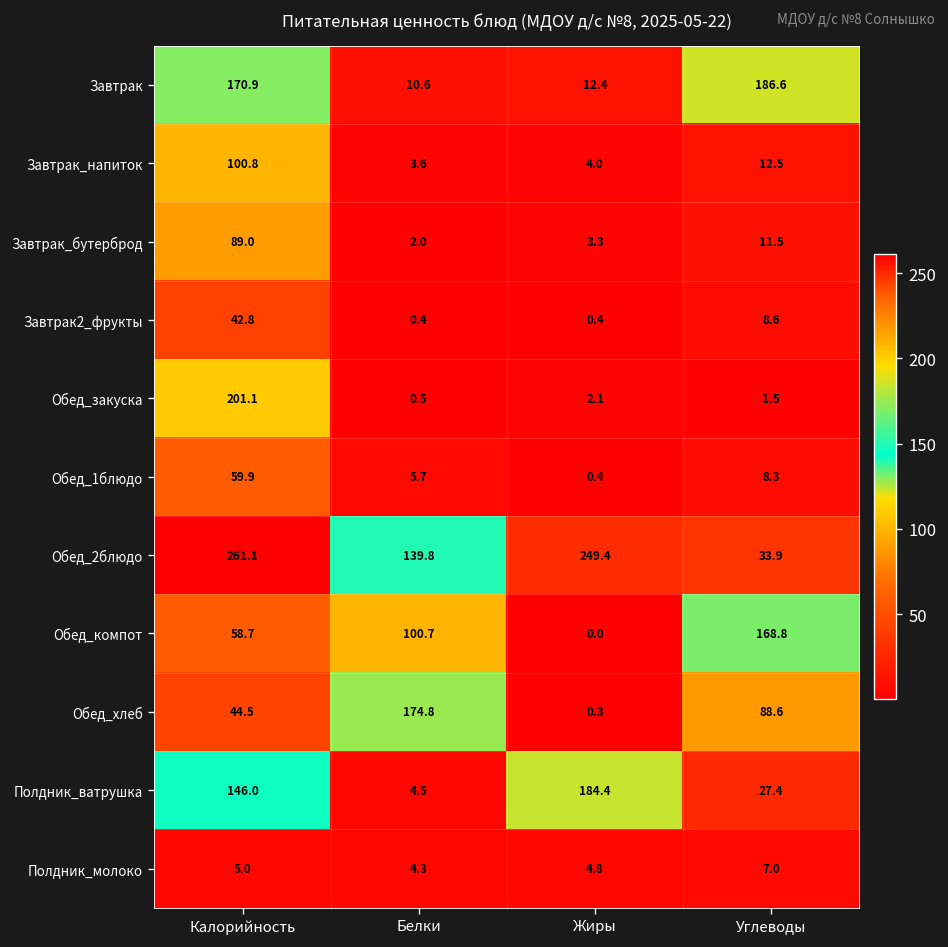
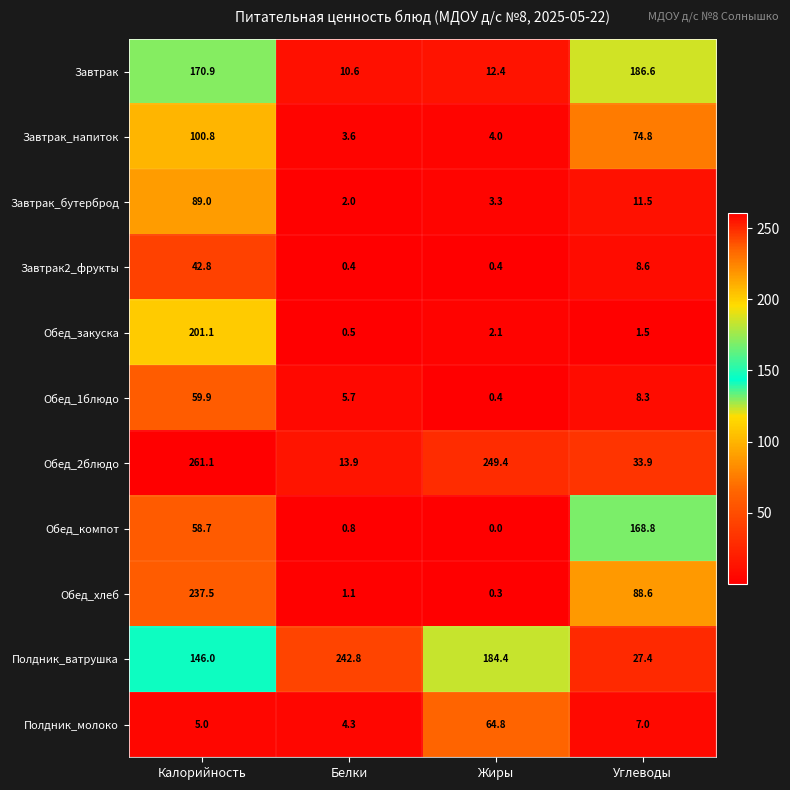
  {
    "Завтрак": {
      "Калорийность": 170.9,
      "Белки": 10.6,
      "Жиры": 12.4,
      "Углеводы": 186.6
    },
    "Завтрак_напиток": {
      "Калорийность": 100.8,
      "Белки": 3.6,
      "Жиры": 4.0,
-     "Углеводы": 12.5
+     "Углеводы": 74.8
    },
    "Завтрак_бутерброд": {
      "Калорийность": 89.0,
      "Белки": 2.0,
      "Жиры": 3.3,
      "Углеводы": 11.5
    },
    "Завтрак2_фрукты": {
      "Калорийность": 42.8,
      "Белки": 0.4,
      "Жиры": 0.4,
      "Углеводы": 8.6
    },
    "Обед_закуска": {
      "Калорийность": 201.1,
      "Белки": 0.5,
      "Жиры": 2.1,
      "Углеводы": 1.5
    },
    "Обед_1блюдо": {
      "Калорийность": 59.9,
      "Белки": 5.7,
      "Жиры": 0.4,
      "Углеводы": 8.3
    },
    "Обед_2блюдо": {
      "Калорийность": 261.1,
-     "Белки": 139.8,
+     "Белки": 13.9,
      "Жиры": 249.4,
      "Углеводы": 33.9
    },
    "Обед_компот": {
      "Калорийность": 58.7,
-     "Белки": 100.7,
+     "Белки": 0.8,
      "Жиры": 0.0,
      "Углеводы": 168.8
    },
    "Обед_хлеб": {
-     "Калорийность": 44.5,
-     "Белки": 174.8,
+     "Калорийность": 237.5,
+     "Белки": 1.1,
      "Жиры": 0.3,
      "Углеводы": 88.6
    },
    "Полдник_ватрушка": {
      "Калорийность": 146.0,
-     "Белки": 4.5,
+     "Белки": 242.8,
      "Жиры": 184.4,
      "Углеводы": 27.4
    },
    "Полдник_молоко": {
      "Калорийность": 5.0,
      "Белки": 4.3,
-     "Жиры": 4.8,
+     "Жиры": 64.8,
      "Углеводы": 7.0
    }
  }
